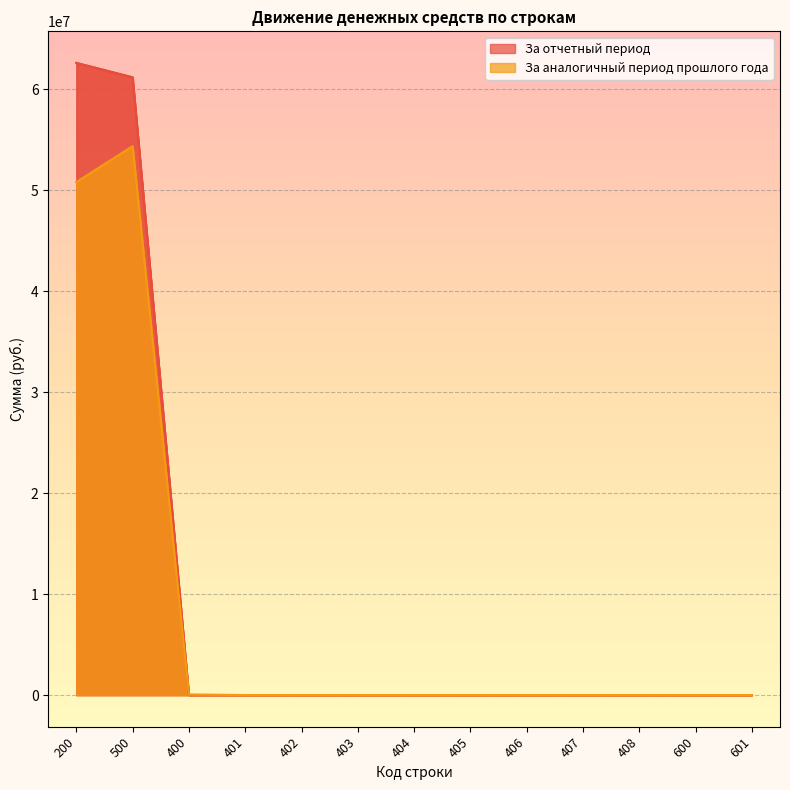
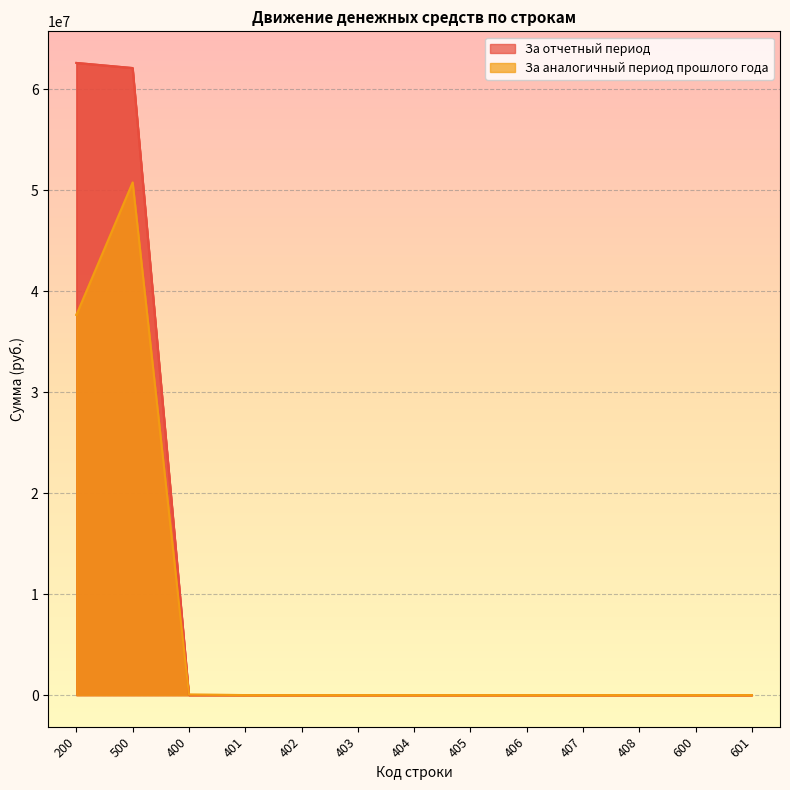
  {
    "За отчетный период": {
      "200": 62600000,
-     "500": 61200000
+     "500": 62100000
    },
    "За аналогичный период прошлого года": {
-     "200": 50800000,
-     "500": 54400000
+     "200": 37700000,
+     "500": 50800000
    }
  }
